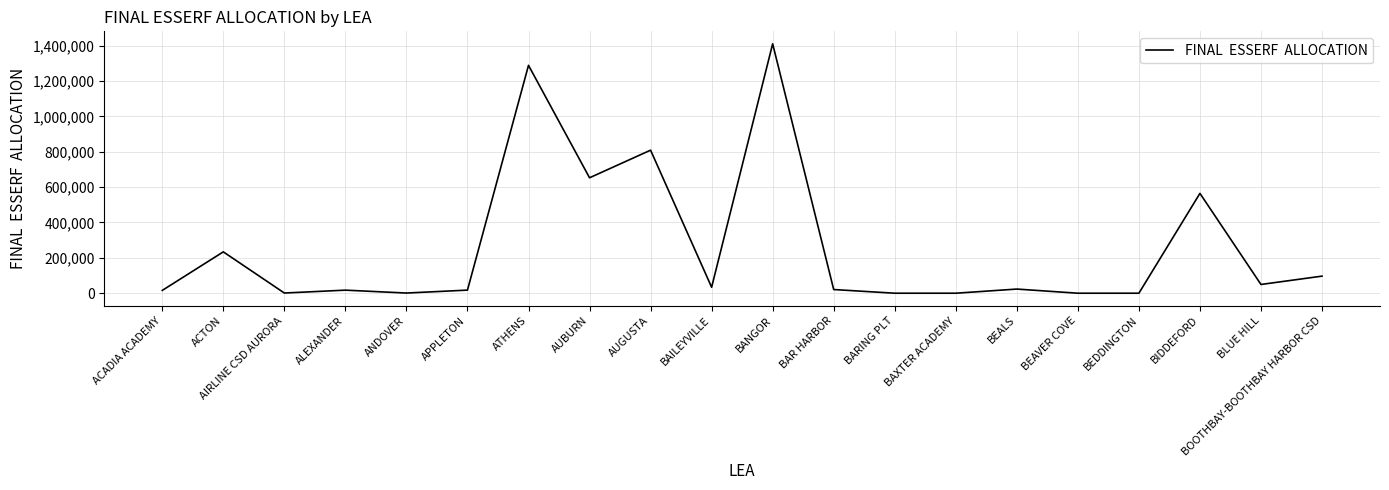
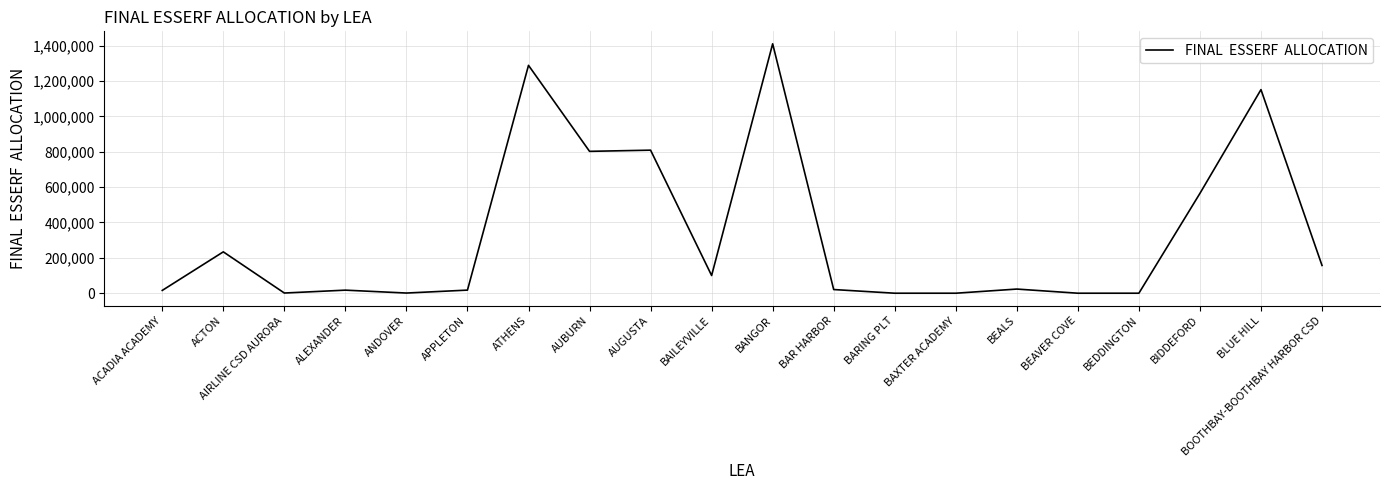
  {
    "ACADIA ACADEMY": "20,000",
    "ACTON": "230,000",
    "AIRLINE CSD AURORA": "0",
    "ALEXANDER": "20,000",
    "ANDOVER": "0",
    "APPLETON": "20,000",
    "ATHENS": "1,290,000",
-   "AUBURN": "650,000",
+   "AUBURN": "800,000",
    "AUGUSTA": "810,000",
-   "BAILEYVILLE": "30,000",
+   "BAILEYVILLE": "100,000",
    "BANGOR": "1,410,000",
    "BAR HARBOR": "20,000",
    "BARING PLT": "0",
    "BAXTER ACADEMY": "0",
    "BEALS": "20,000",
    "BEAVER COVE": "0",
    "BEDDINGTON": "0",
    "BIDDEFORD": "560,000",
-   "BLUE HILL": "50,000",
-   "BOOTHBAY-BOOTHBAY HARBOR CSD": "100,000"
+   "BLUE HILL": "1,150,000",
+   "BOOTHBAY-BOOTHBAY HARBOR CSD": "160,000"
  }
